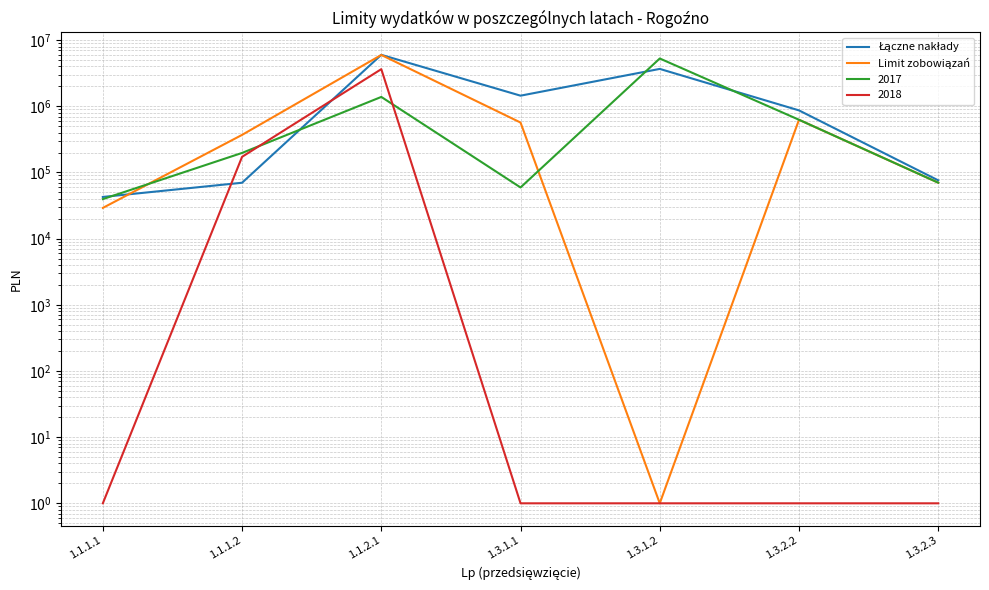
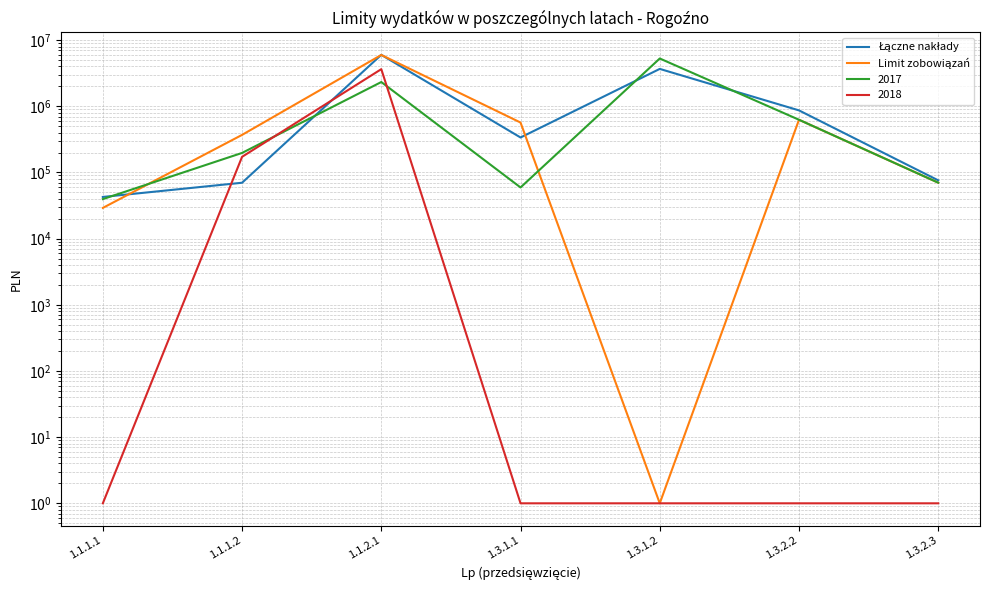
  {
    "Łączne nakłady": {
      "1.1.1.2": 70000,
-     "1.3.1.1": 1400000,
+     "1.3.1.1": 300000,
      "1.3.1.2": 4000000,
      "1.3.2.2": 900000
    },
    "Limit zobowiązań": {
      "1.1.1.1": 30000,
      "1.1.1.2": 400000,
      "1.3.1.1": 600000
    },
    "2017": {
      "1.1.1.2": 200000,
-     "1.1.2.1": 1400000,
+     "1.1.2.1": 2300000,
      "1.3.1.1": 60000,
      "1.3.1.2": 5000000
    },
    "2018": {
      "1.1.1.1": 1,
      "1.1.1.2": 170000,
      "1.1.2.1": 4000000,
      "1.3.1.1": 1,
      "1.3.2.2": 1,
      "1.3.2.3": 1
    }
  }
